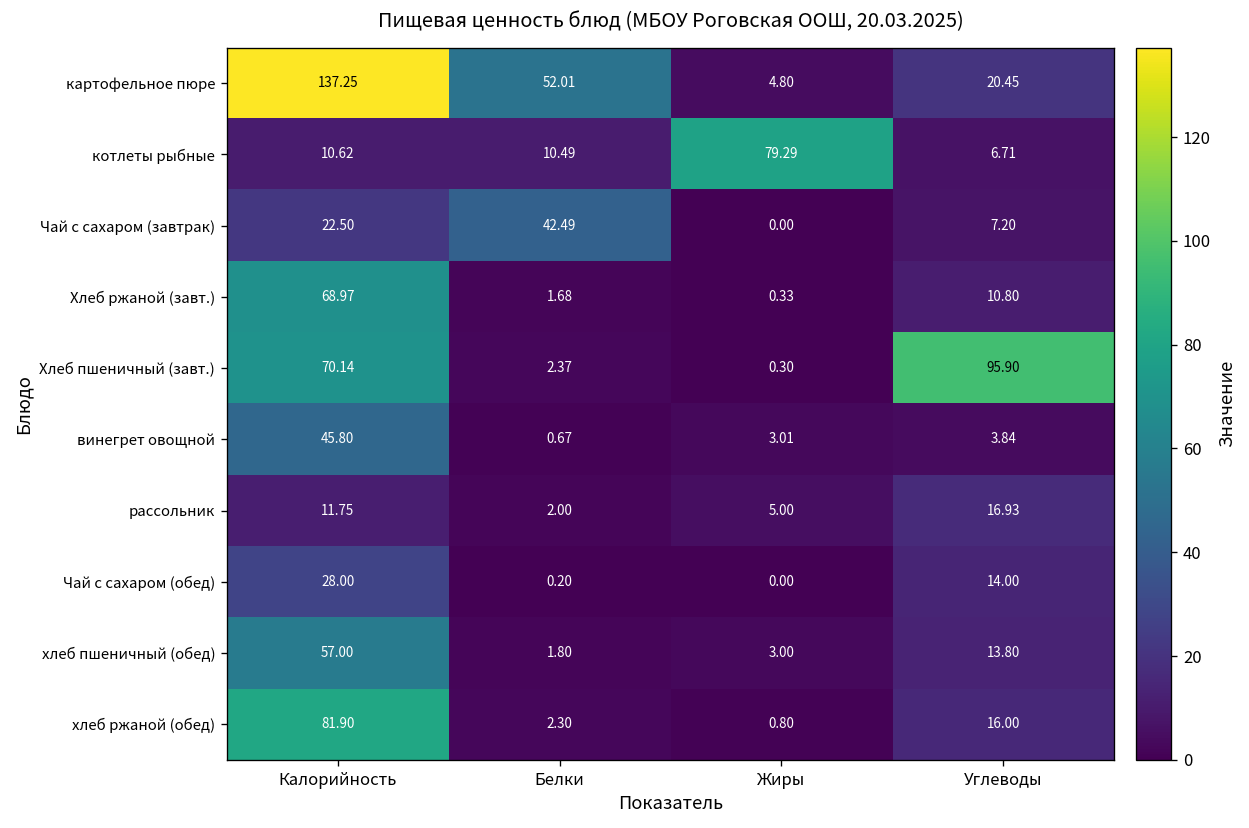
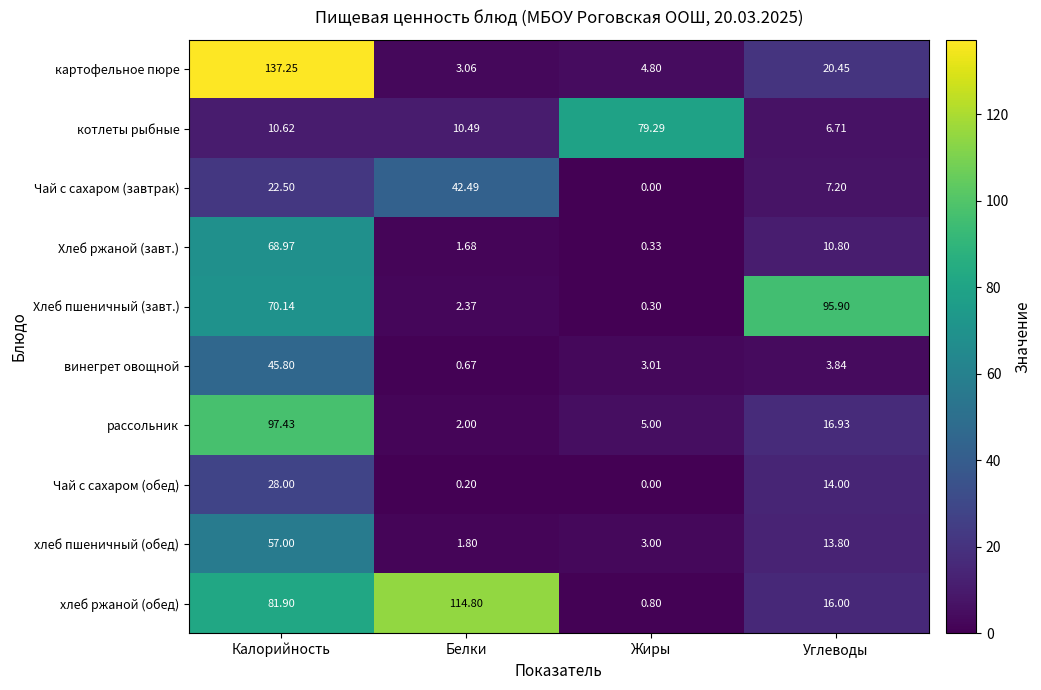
  {
    "картофельное пюре": {
      "Калорийность": 137.25,
-     "Белки": 52.01,
+     "Белки": 3.06,
      "Жиры": 4.80,
      "Углеводы": 20.45
    },
    "котлеты рыбные": {
      "Калорийность": 10.62,
      "Белки": 10.49,
      "Жиры": 79.29,
      "Углеводы": 6.71
    },
    "Чай с сахаром (завтрак)": {
      "Калорийность": 22.50,
      "Белки": 42.49,
      "Жиры": 0.00,
      "Углеводы": 7.20
    },
    "Хлеб ржаной (завт.)": {
      "Калорийность": 68.97,
      "Белки": 1.68,
      "Жиры": 0.33,
      "Углеводы": 10.80
    },
    "Хлеб пшеничный (завт.)": {
      "Калорийность": 70.14,
      "Белки": 2.37,
      "Жиры": 0.30,
      "Углеводы": 95.90
    },
    "винегрет овощной": {
      "Калорийность": 45.80,
      "Белки": 0.67,
      "Жиры": 3.01,
      "Углеводы": 3.84
    },
    "рассольник": {
-     "Калорийность": 11.75,
+     "Калорийность": 97.43,
      "Белки": 2.00,
      "Жиры": 5.00,
      "Углеводы": 16.93
    },
    "Чай с сахаром (обед)": {
      "Калорийность": 28.00,
      "Белки": 0.20,
      "Жиры": 0.00,
      "Углеводы": 14.00
    },
    "хлеб пшеничный (обед)": {
      "Калорийность": 57.00,
      "Белки": 1.80,
      "Жиры": 3.00,
      "Углеводы": 13.80
    },
    "хлеб ржаной (обед)": {
      "Калорийность": 81.90,
-     "Белки": 2.30,
+     "Белки": 114.80,
      "Жиры": 0.80,
      "Углеводы": 16.00
    }
  }
